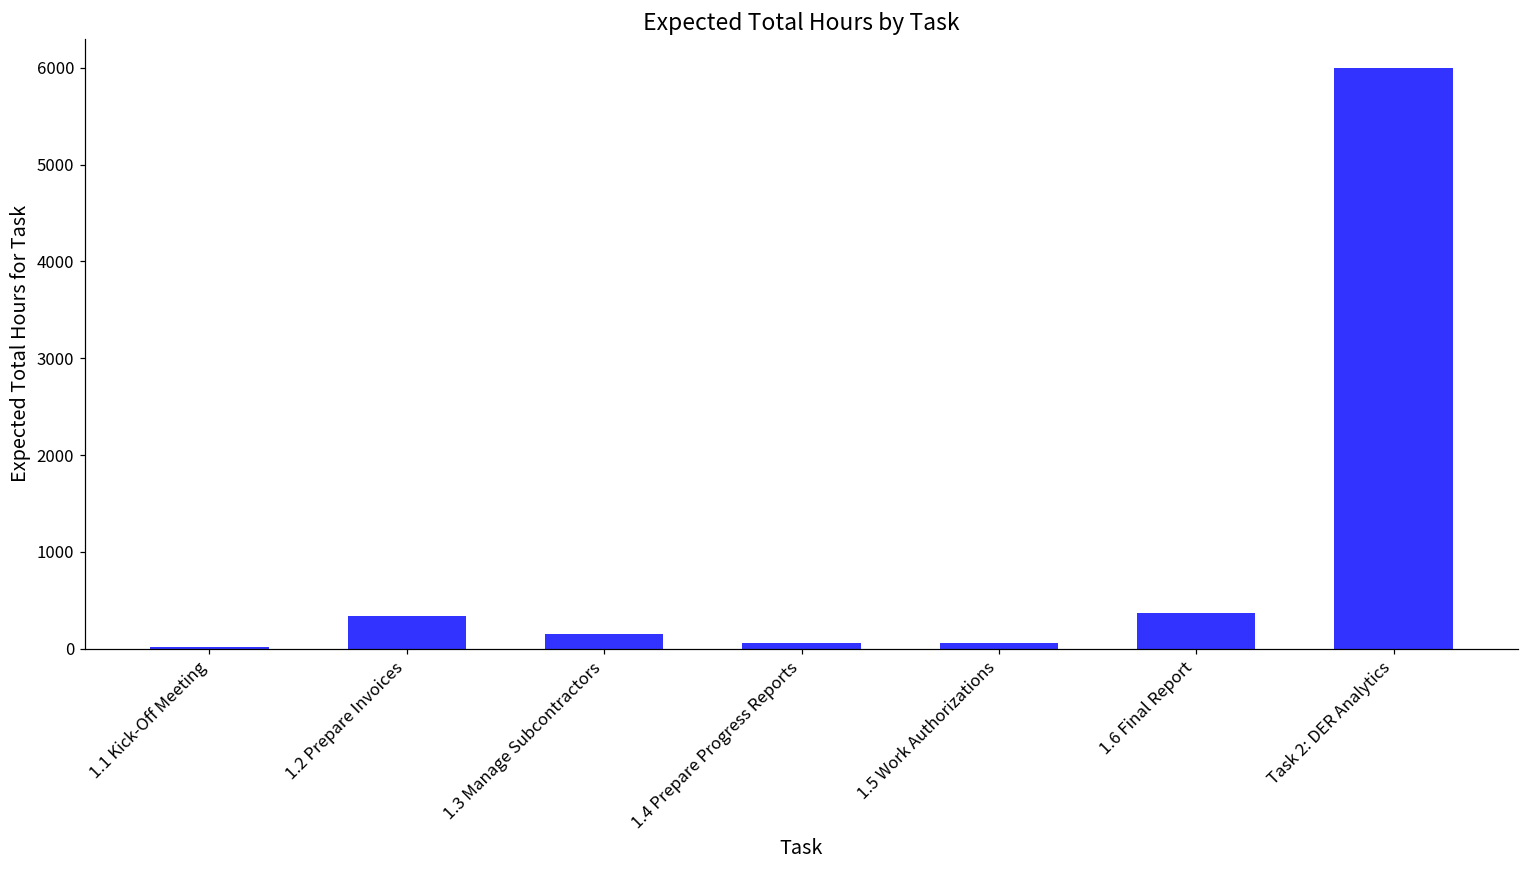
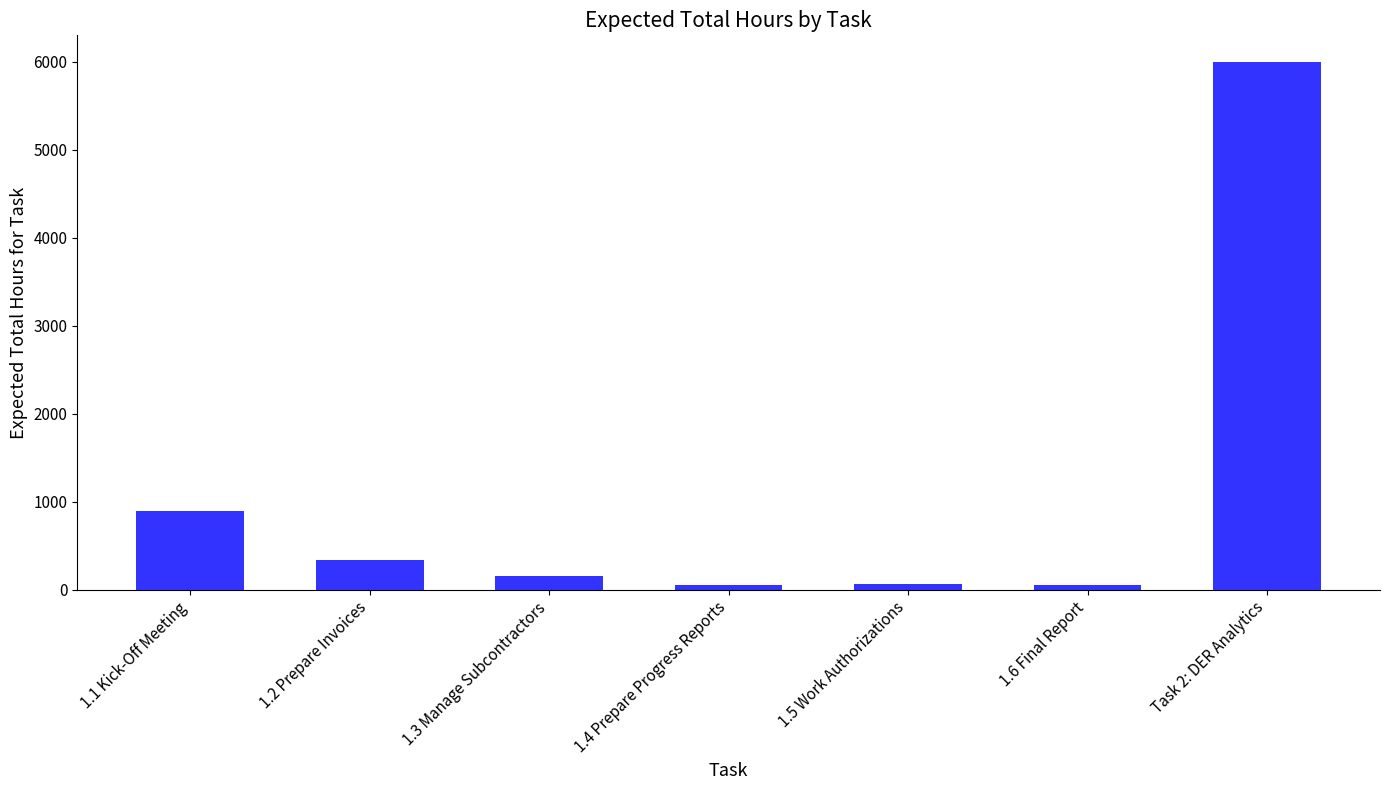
  {
-   "1.1 Kick-Off Meeting": 0,
+   "1.1 Kick-Off Meeting": 900,
    "1.2 Prepare Invoices": 300,
    "1.3 Manage Subcontractors": 200,
    "1.4 Prepare Progress Reports": 100,
    "1.5 Work Authorizations": 100,
-   "1.6 Final Report": 400,
+   "1.6 Final Report": 100,
    "Task 2: DER Analytics": 6000
  }
